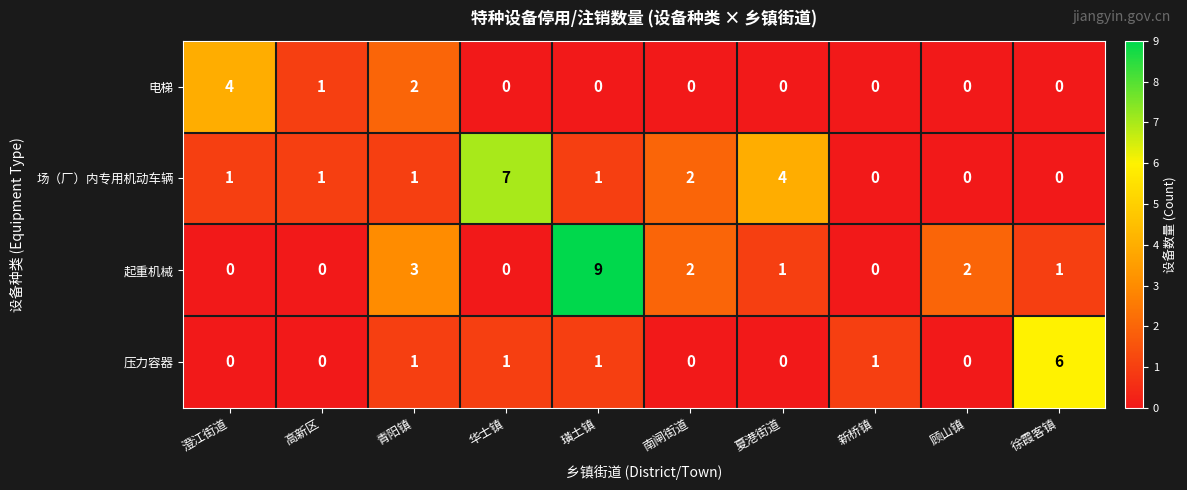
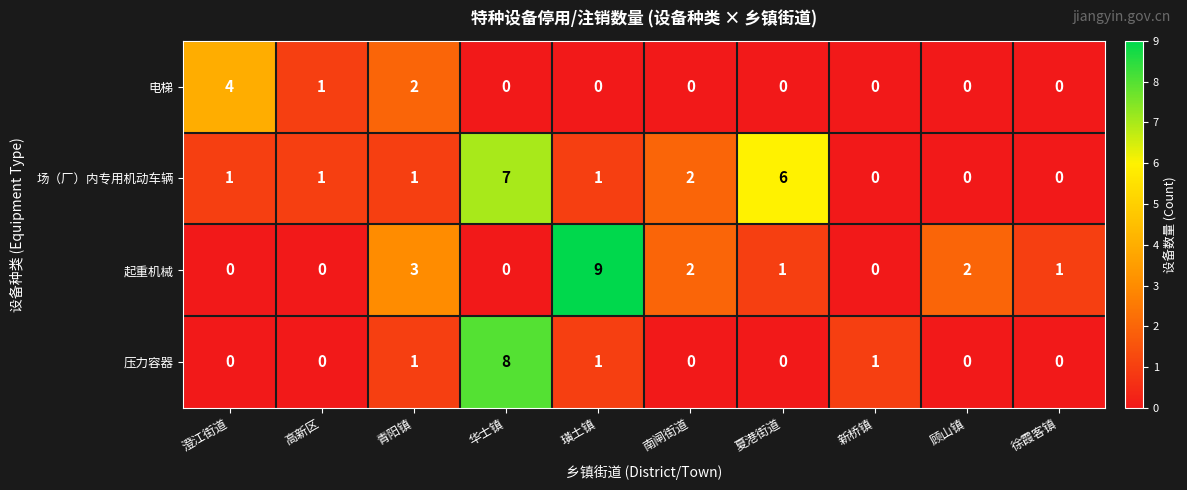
  {
    "电梯": {
      "澄江街道": 4,
      "高新区": 1,
      "青阳镇": 2,
      "华士镇": 0,
      "璜土镇": 0,
      "南闸街道": 0,
      "夏港街道": 0,
      "新桥镇": 0,
      "顾山镇": 0,
      "徐霞客镇": 0
    },
    "场（厂）内专用机动车辆": {
      "澄江街道": 1,
      "高新区": 1,
      "青阳镇": 1,
      "华士镇": 7,
      "璜土镇": 1,
      "南闸街道": 2,
-     "夏港街道": 4,
+     "夏港街道": 6,
      "新桥镇": 0,
      "顾山镇": 0,
      "徐霞客镇": 0
    },
    "起重机械": {
      "澄江街道": 0,
      "高新区": 0,
      "青阳镇": 3,
      "华士镇": 0,
      "璜土镇": 9,
      "南闸街道": 2,
      "夏港街道": 1,
      "新桥镇": 0,
      "顾山镇": 2,
      "徐霞客镇": 1
    },
    "压力容器": {
      "澄江街道": 0,
      "高新区": 0,
      "青阳镇": 1,
-     "华士镇": 1,
+     "华士镇": 8,
      "璜土镇": 1,
      "南闸街道": 0,
      "夏港街道": 0,
      "新桥镇": 1,
      "顾山镇": 0,
-     "徐霞客镇": 6
+     "徐霞客镇": 0
    }
  }
